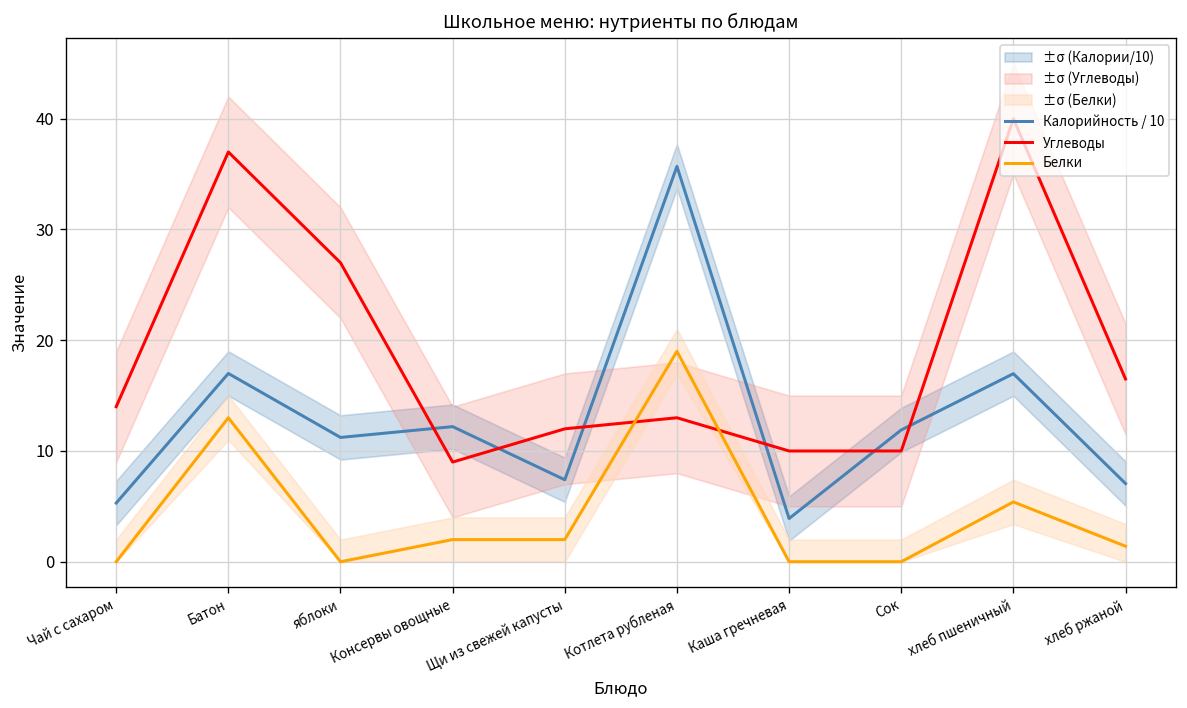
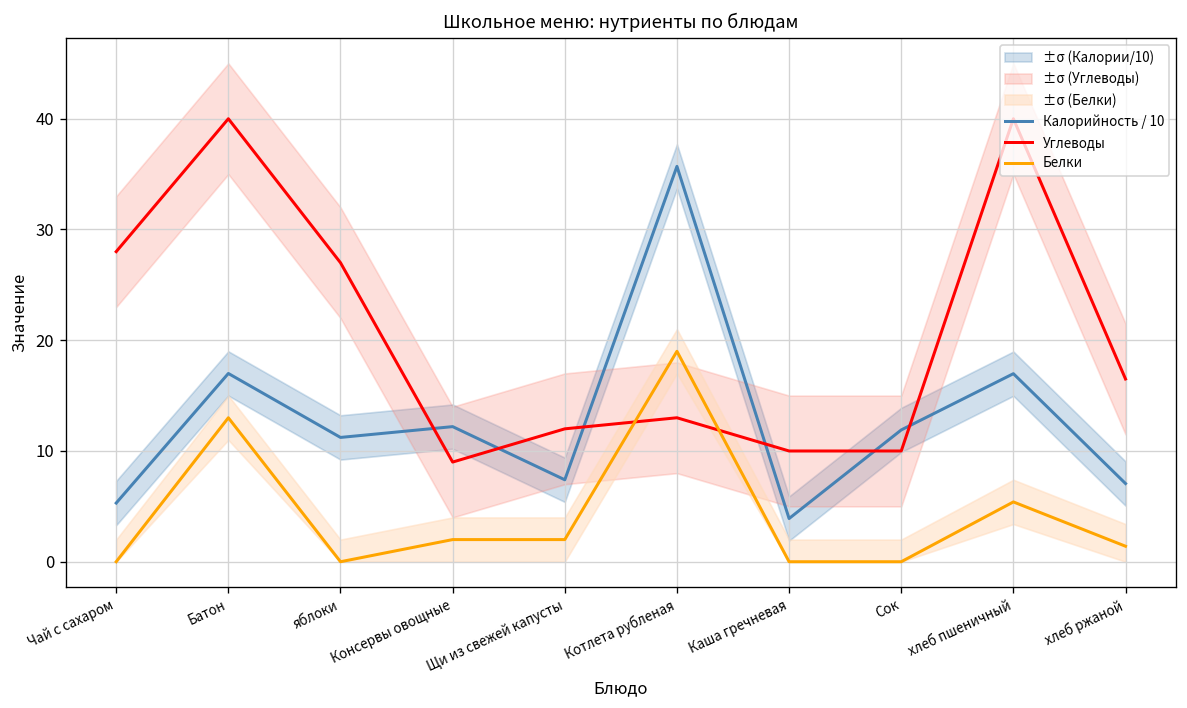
  {
    "Углеводы": {
-     "Чай с сахаром": 14,
-     "Батон": 37,
+     "Чай с сахаром": 28,
+     "Батон": 40,
      "яблоки": 27,
      "Консервы овощные": 9,
      "Щи из свежей капусты": 12,
      "Котлета рубленая": 13,
      "Каша гречневая": 10,
      "Сок": 10,
      "хлеб ржаной": 17
    },
    "Белки": {
      "Чай с сахаром": 0,
      "Батон": 13,
      "яблоки": 0,
      "Консервы овощные": 2,
      "Щи из свежей капусты": 2,
      "Котлета рубленая": 19,
      "Каша гречневая": 0,
      "Сок": 0,
      "хлеб пшеничный": 5,
      "хлеб ржаной": 1
    }
  }
